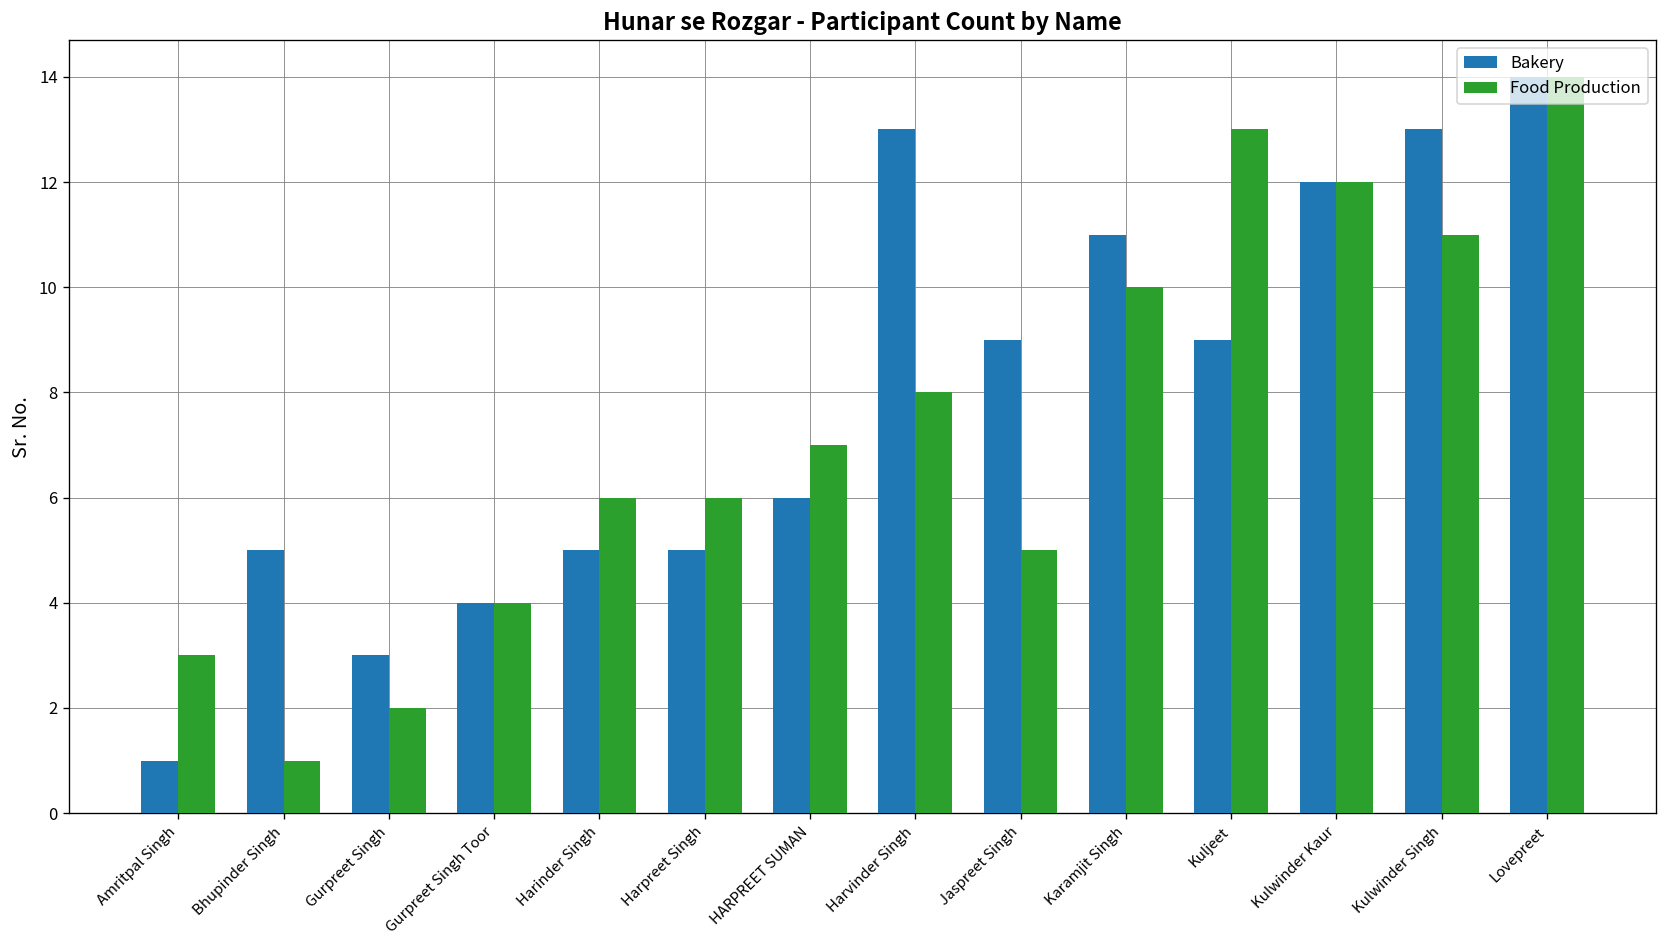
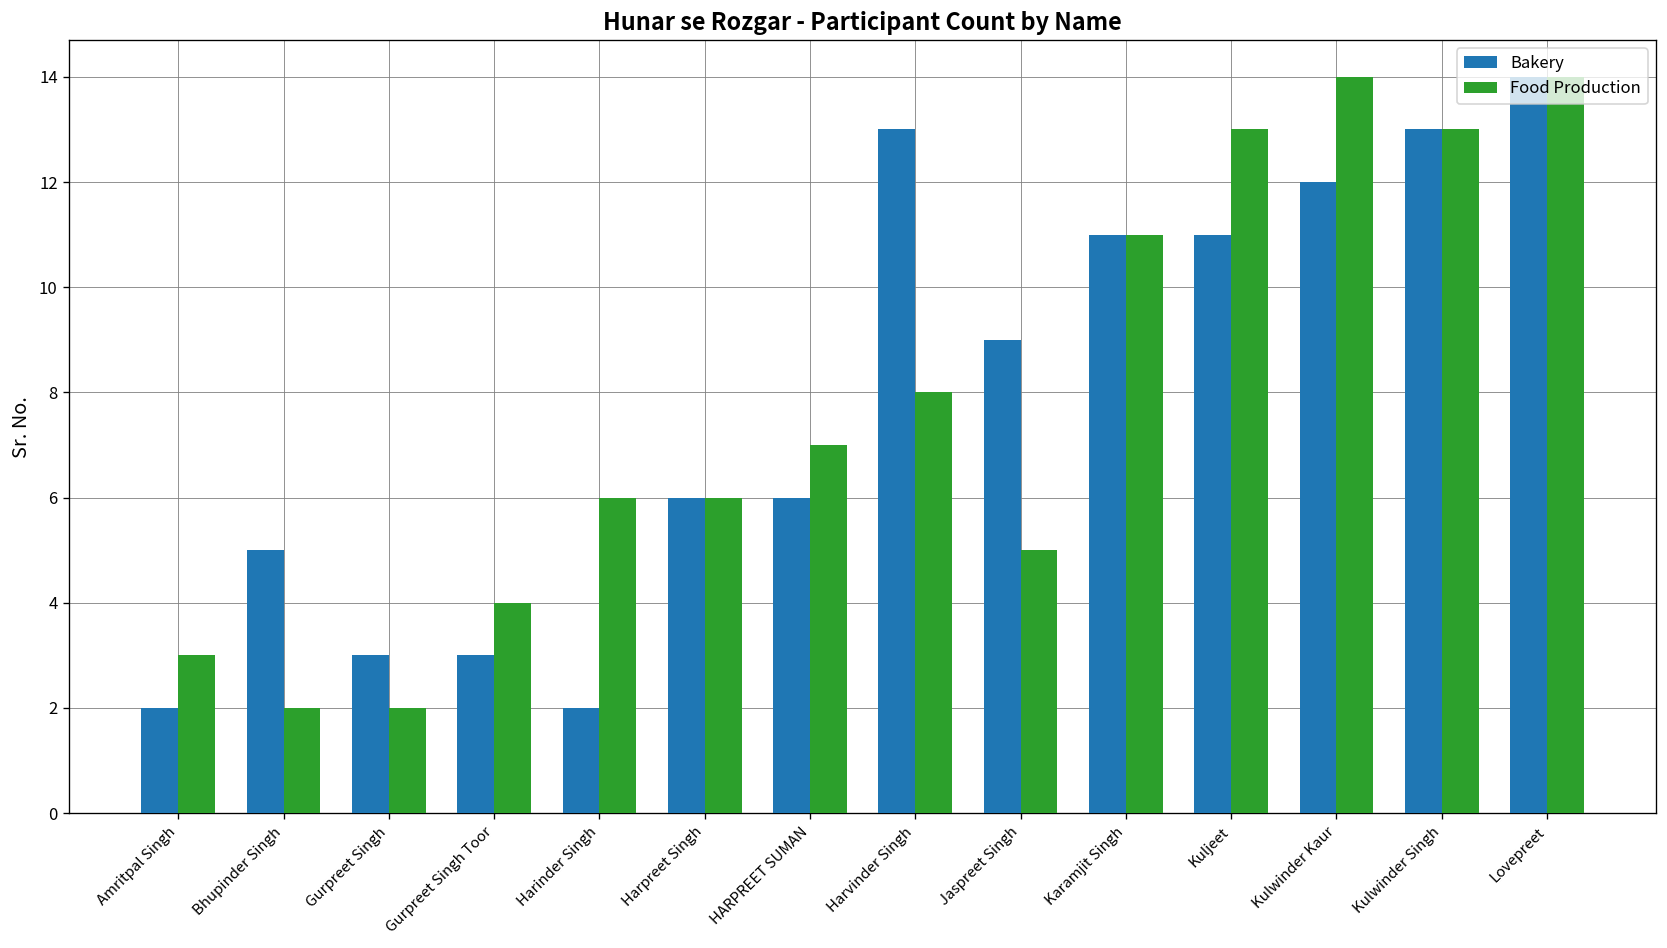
  {
    "Bakery": {
-     "Amritpal Singh": 1,
+     "Amritpal Singh": 2,
      "Bhupinder Singh": 5,
      "Gurpreet Singh": 3,
-     "Gurpreet Singh Toor": 4,
-     "Harinder Singh": 5,
-     "Harpreet Singh": 5,
+     "Gurpreet Singh Toor": 3,
+     "Harinder Singh": 2,
+     "Harpreet Singh": 6,
      "HARPREET SUMAN": 6,
      "Harvinder Singh": 13,
      "Jaspreet Singh": 9,
      "Karamjit Singh": 11,
-     "Kuljeet": 9,
+     "Kuljeet": 11,
      "Kulwinder Kaur": 12,
      "Kulwinder Singh": 13
    },
    "Food Production": {
      "Amritpal Singh": 3,
-     "Bhupinder Singh": 1,
+     "Bhupinder Singh": 2,
      "Gurpreet Singh": 2,
      "Gurpreet Singh Toor": 4,
      "Harinder Singh": 6,
      "Harpreet Singh": 6,
      "HARPREET SUMAN": 7,
      "Harvinder Singh": 8,
      "Jaspreet Singh": 5,
-     "Karamjit Singh": 10,
+     "Karamjit Singh": 11,
      "Kuljeet": 13,
-     "Kulwinder Kaur": 12,
-     "Kulwinder Singh": 11
+     "Kulwinder Kaur": 14,
+     "Kulwinder Singh": 13
    }
  }
